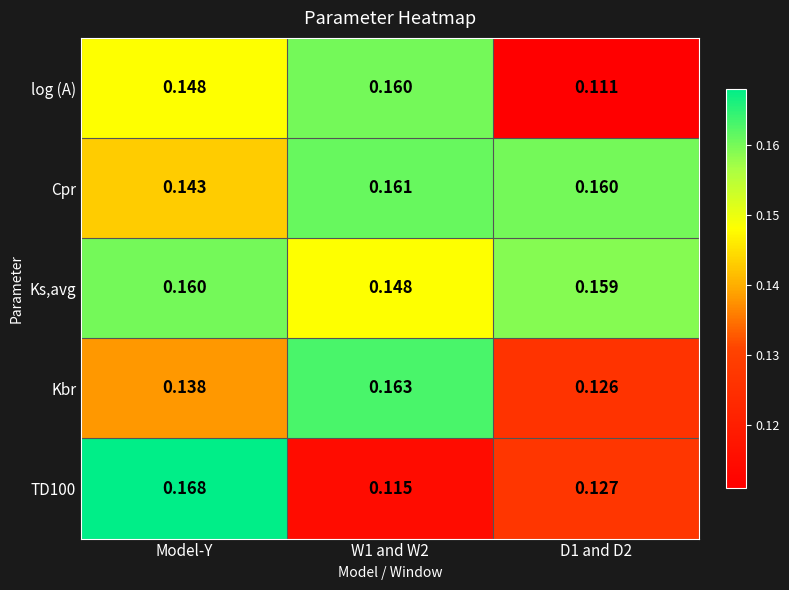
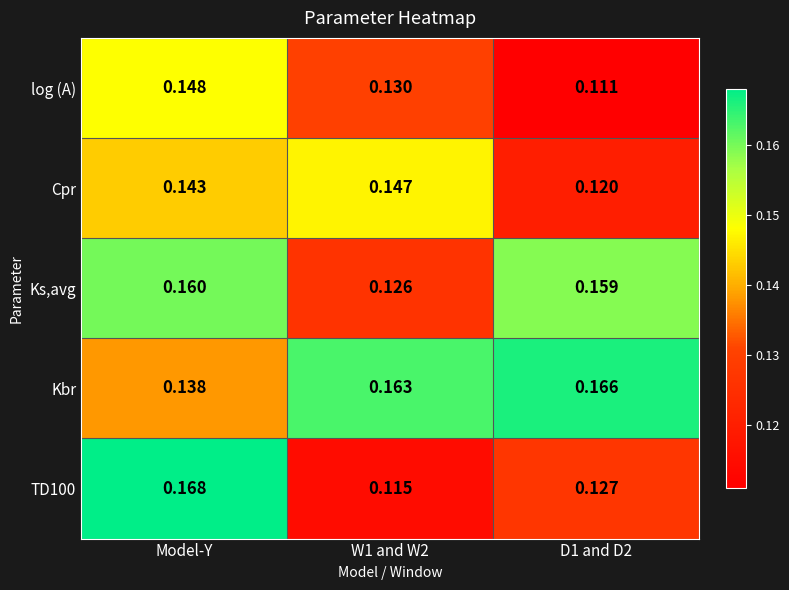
  {
    "log (A)": {
      "Model-Y": 0.148,
-     "W1 and W2": 0.160,
+     "W1 and W2": 0.130,
      "D1 and D2": 0.111
    },
    "Cpr": {
      "Model-Y": 0.143,
-     "W1 and W2": 0.161,
-     "D1 and D2": 0.160
+     "W1 and W2": 0.147,
+     "D1 and D2": 0.120
    },
    "Ks,avg": {
      "Model-Y": 0.160,
-     "W1 and W2": 0.148,
+     "W1 and W2": 0.126,
      "D1 and D2": 0.159
    },
    "Kbr": {
      "Model-Y": 0.138,
      "W1 and W2": 0.163,
-     "D1 and D2": 0.126
+     "D1 and D2": 0.166
    },
    "TD100": {
      "Model-Y": 0.168,
      "W1 and W2": 0.115,
      "D1 and D2": 0.127
    }
  }
